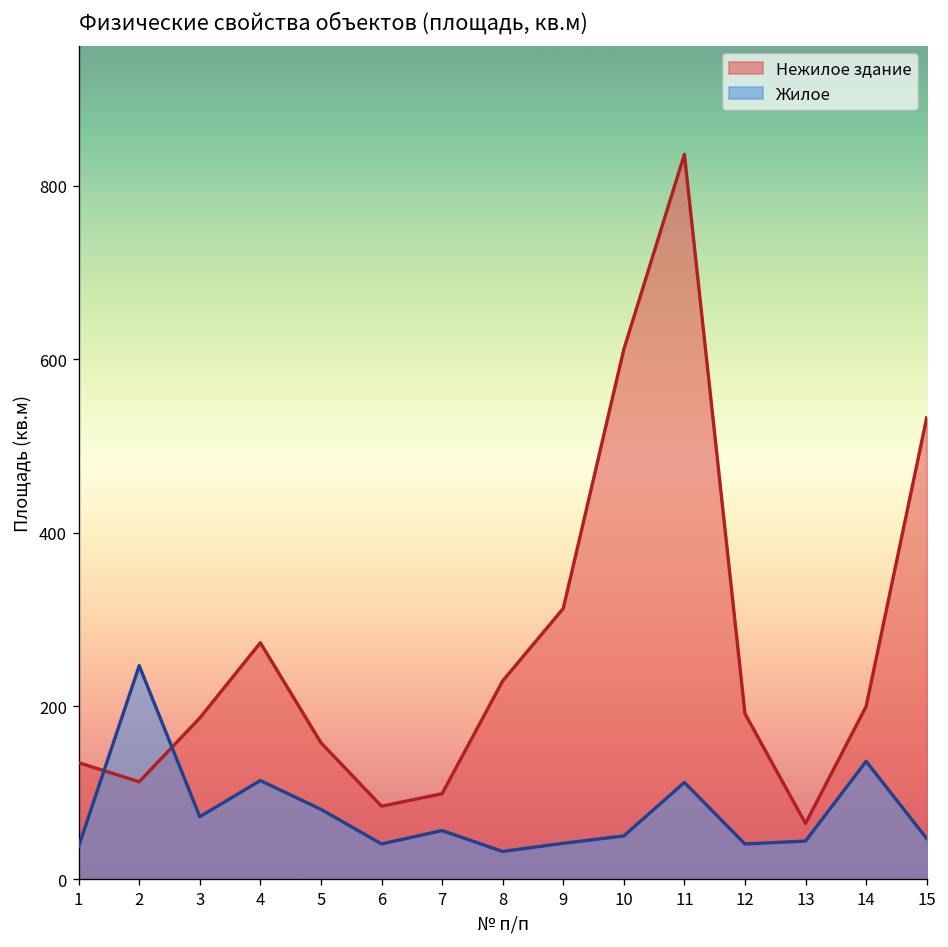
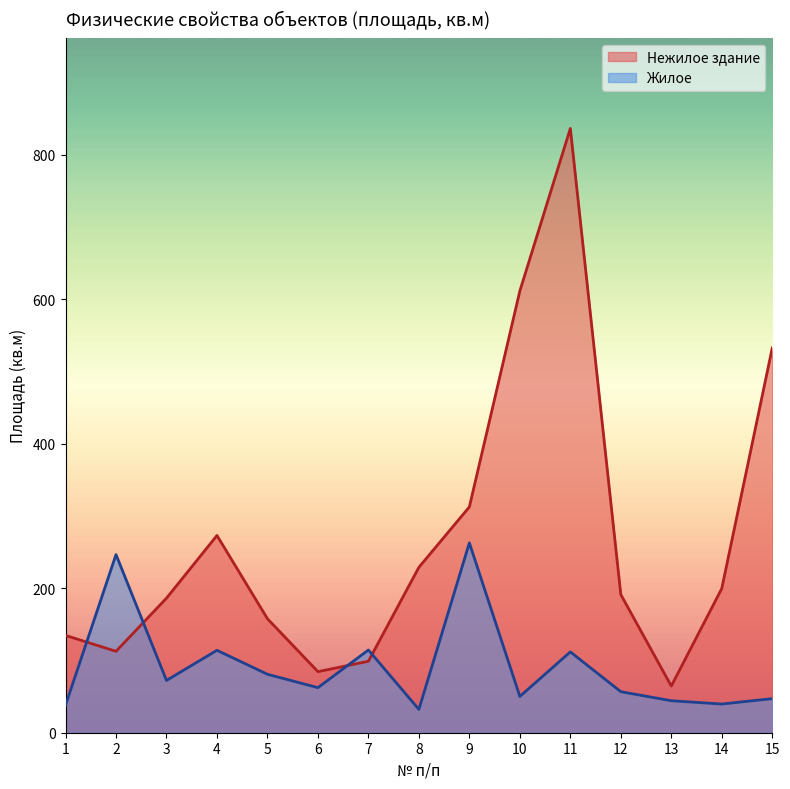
  {
    "Нежилое здание": {
      "1": 130,
      "2": 110,
      "3": 190,
      "4": 270,
      "5": 160,
      "6": 80,
      "7": 100,
      "8": 230,
      "9": 310,
      "10": 610,
      "11": 840,
      "12": 190,
      "13": 60,
      "14": 200,
      "15": 530
    },
    "Жилое": {
      "1": 40,
      "2": 250,
      "3": 70,
      "4": 110,
      "5": 80,
-     "6": 40,
-     "7": 60,
+     "6": 60,
+     "7": 110,
      "8": 30,
-     "9": 40,
+     "9": 260,
      "10": 50,
      "11": 110,
-     "12": 40,
+     "12": 60,
      "13": 40,
-     "14": 140,
+     "14": 40,
      "15": 50
    }
  }
